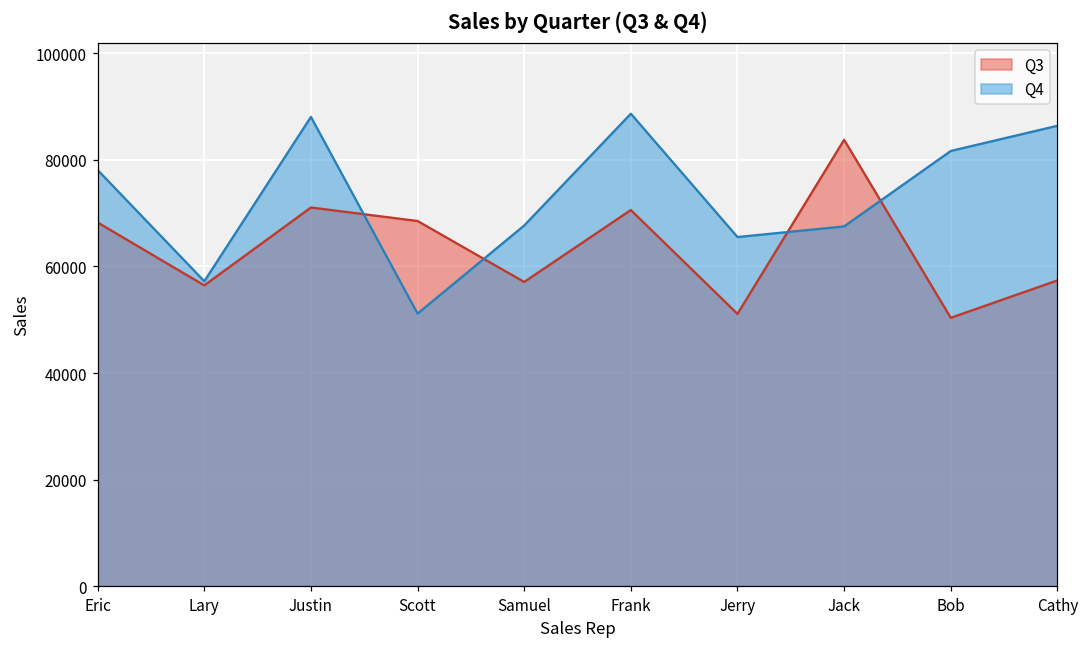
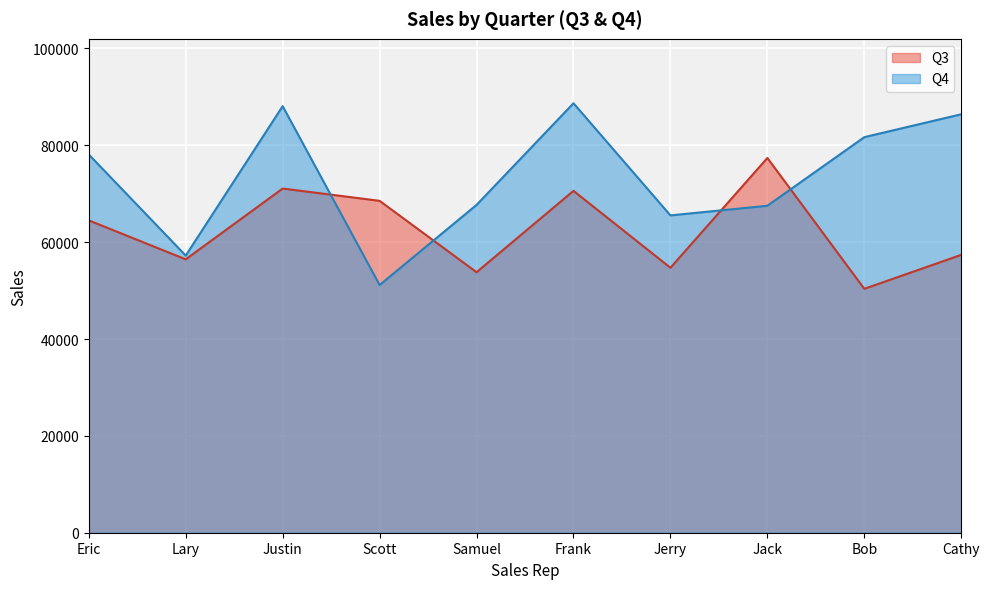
  {
    "Q3": {
-     "Eric": 68000,
+     "Eric": 64000,
      "Lary": 56000,
      "Justin": 71000,
      "Scott": 69000,
-     "Samuel": 57000,
+     "Samuel": 54000,
      "Frank": 71000,
-     "Jerry": 51000,
-     "Jack": 84000,
+     "Jerry": 55000,
+     "Jack": 77000,
      "Bob": 50000,
      "Cathy": 57000
    },
    "Q4": {
      "Eric": 78000,
      "Lary": 57000,
      "Justin": 88000,
      "Scott": 51000,
      "Samuel": 68000,
      "Frank": 89000,
      "Jerry": 66000,
      "Jack": 68000,
      "Bob": 82000,
      "Cathy": 86000
    }
  }
